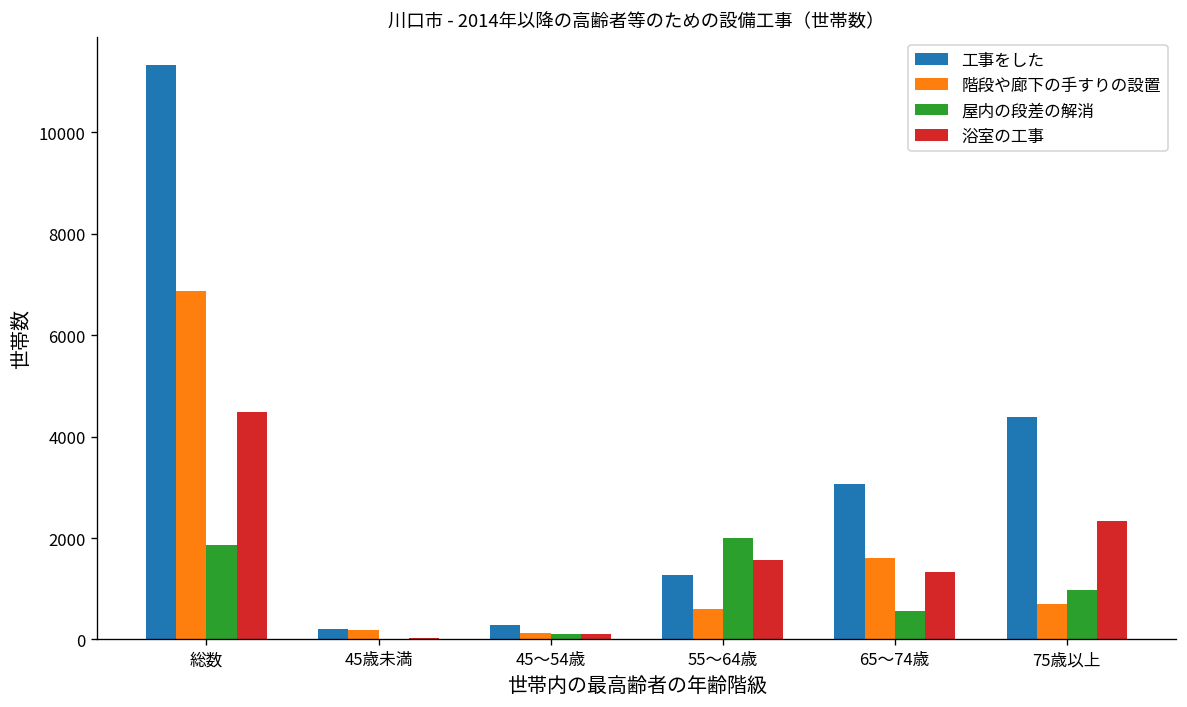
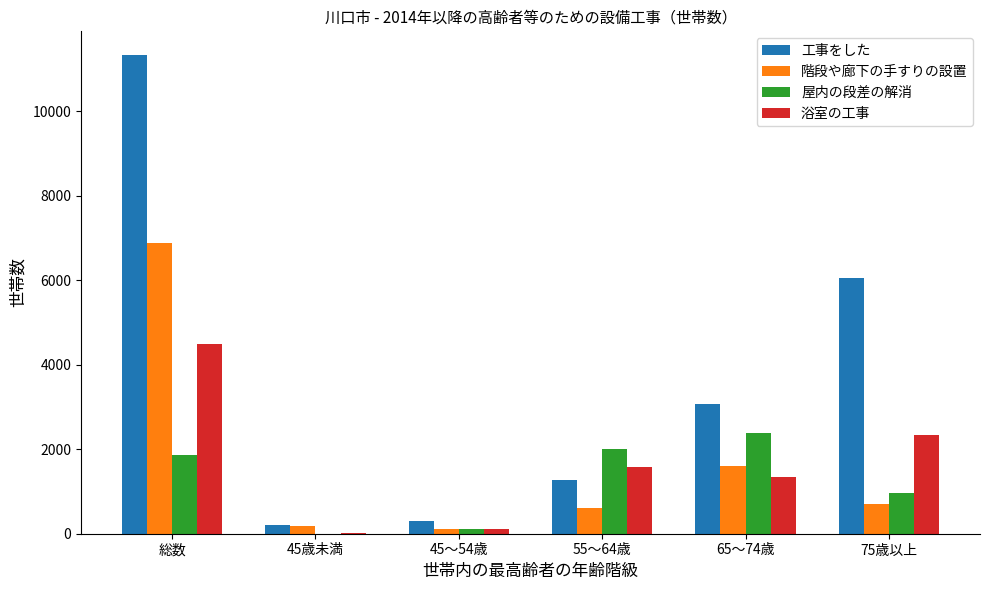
  {
    "工事をした": {
      "総数": 11300,
      "45歳未満": 200,
      "45～54歳": 300,
      "55～64歳": 1300,
      "65～74歳": 3100,
-     "75歳以上": 4400
+     "75歳以上": 6100
    },
    "階段や廊下の手すりの設置": {
      "総数": 6900,
      "45歳未満": 200,
      "45～54歳": 100,
      "55～64歳": 600,
      "65～74歳": 1600,
      "75歳以上": 700
    },
    "屋内の段差の解消": {
      "総数": 1900,
      "45歳未満": 0,
      "45～54歳": 100,
      "55～64歳": 2000,
-     "65～74歳": 600,
+     "65～74歳": 2400,
      "75歳以上": 1000
    },
    "浴室の工事": {
      "総数": 4500,
      "45～54歳": 100,
      "55～64歳": 1600,
      "65～74歳": 1300,
      "75歳以上": 2300
    }
  }
